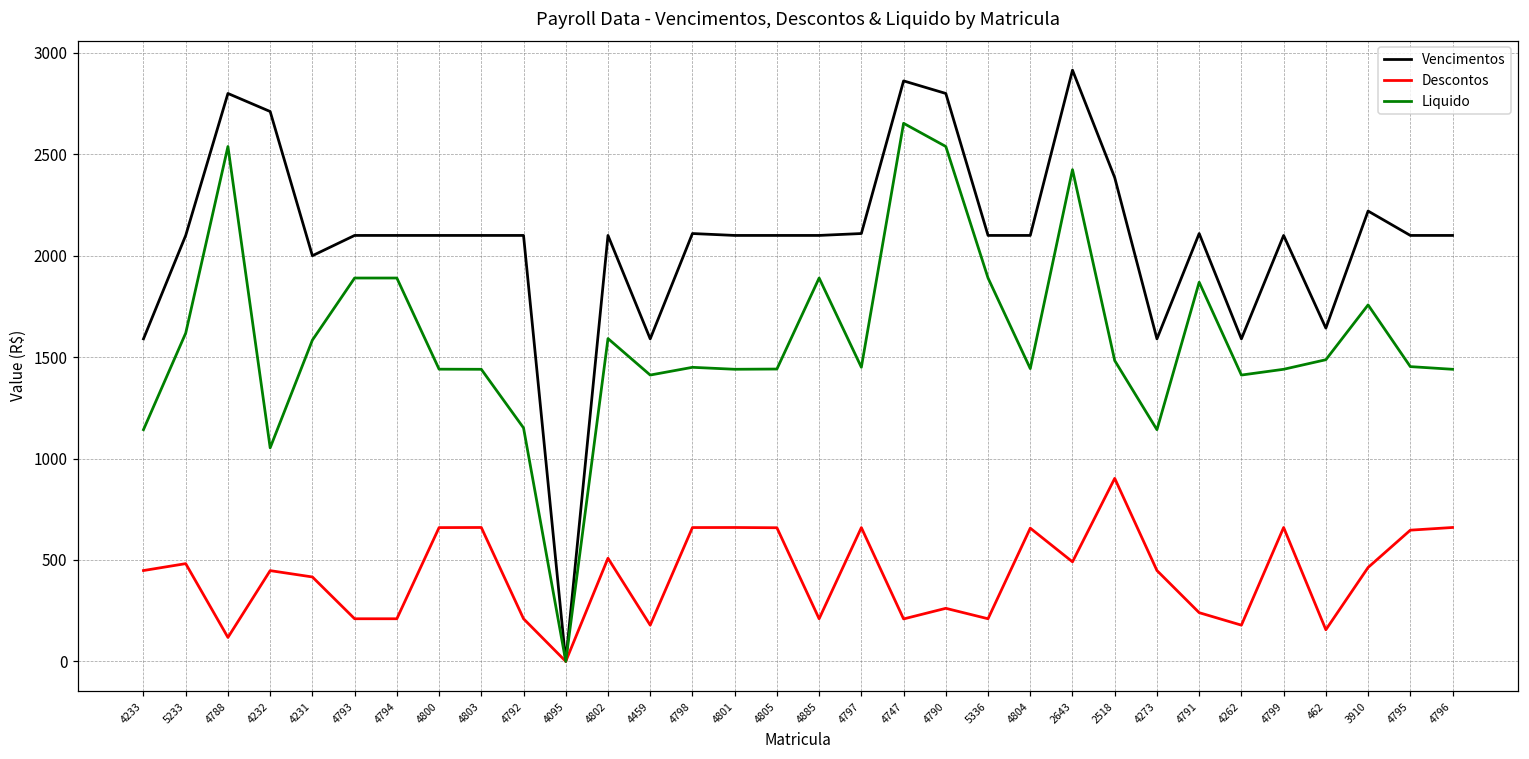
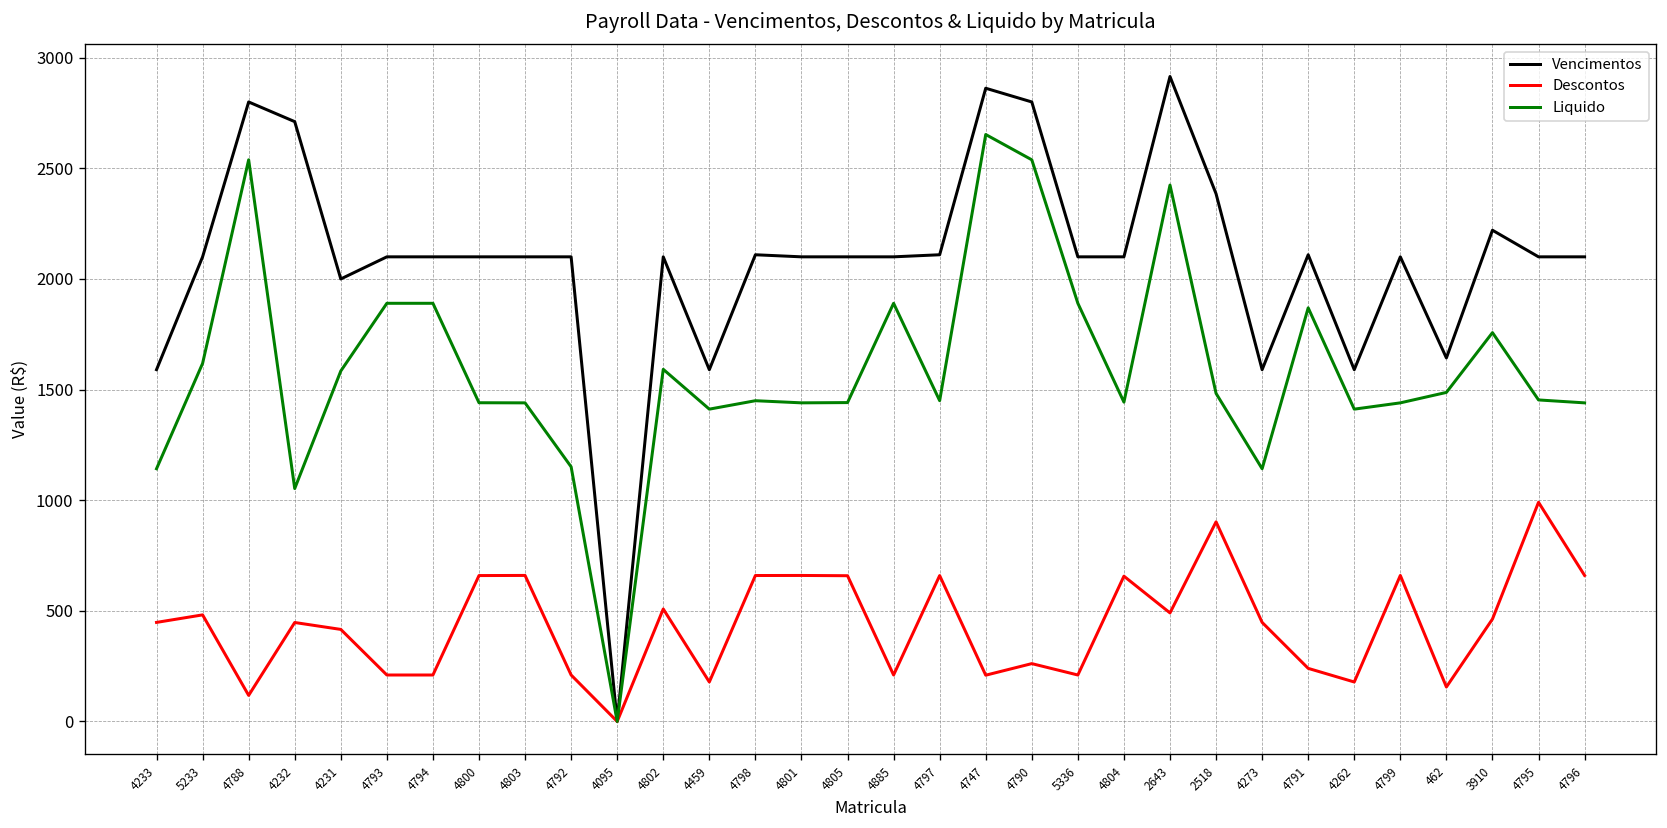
  {
    "Vencimentos": {
      "4233": 1590,
      "5233": 2100,
      "4788": 2800,
      "4232": 2710,
      "4231": 2000,
      "4793": 2100,
      "4794": 2100,
      "4800": 2100,
      "4803": 2100,
      "4792": 2100,
      "4802": 2100,
      "4459": 1590,
      "4798": 2110,
      "4801": 2100,
      "4805": 2100,
      "4885": 2100,
      "4797": 2110,
      "4747": 2860,
      "4790": 2800,
      "5336": 2100,
      "4804": 2100,
      "2643": 2920,
      "2518": 2390,
      "4273": 1590,
      "4791": 2110,
      "4262": 1590,
      "4799": 2100,
      "462": 1640,
      "3910": 2220,
      "4795": 2100,
      "4796": 2100
    },
    "Descontos": {
      "4233": 450,
      "5233": 480,
      "4788": 120,
      "4232": 450,
      "4231": 420,
      "4793": 210,
      "4794": 210,
      "4800": 660,
      "4803": 660,
      "4792": 210,
      "4802": 510,
      "4459": 180,
      "4798": 660,
      "4801": 660,
      "4805": 660,
      "4885": 210,
      "4797": 660,
      "4747": 210,
      "4790": 260,
      "5336": 210,
      "4804": 660,
      "2643": 490,
      "2518": 900,
      "4273": 450,
      "4791": 240,
      "4262": 180,
      "4799": 660,
      "462": 160,
      "3910": 460,
-     "4795": 650,
+     "4795": 990,
      "4796": 660
    },
    "Liquido": {
      "4233": 1140,
      "5233": 1620,
      "4788": 2540,
      "4232": 1050,
      "4231": 1580,
      "4793": 1890,
      "4794": 1890,
      "4800": 1440,
      "4803": 1440,
      "4792": 1150,
      "4802": 1590,
      "4459": 1410,
      "4798": 1450,
      "4801": 1440,
      "4805": 1440,
      "4885": 1890,
      "4797": 1450,
      "4747": 2650,
      "4790": 2540,
      "5336": 1890,
      "4804": 1440,
      "2643": 2420,
      "2518": 1480,
      "4273": 1140,
      "4791": 1870,
      "4262": 1410,
      "4799": 1440,
      "462": 1490,
      "3910": 1760,
      "4795": 1450,
      "4796": 1440
    }
  }
